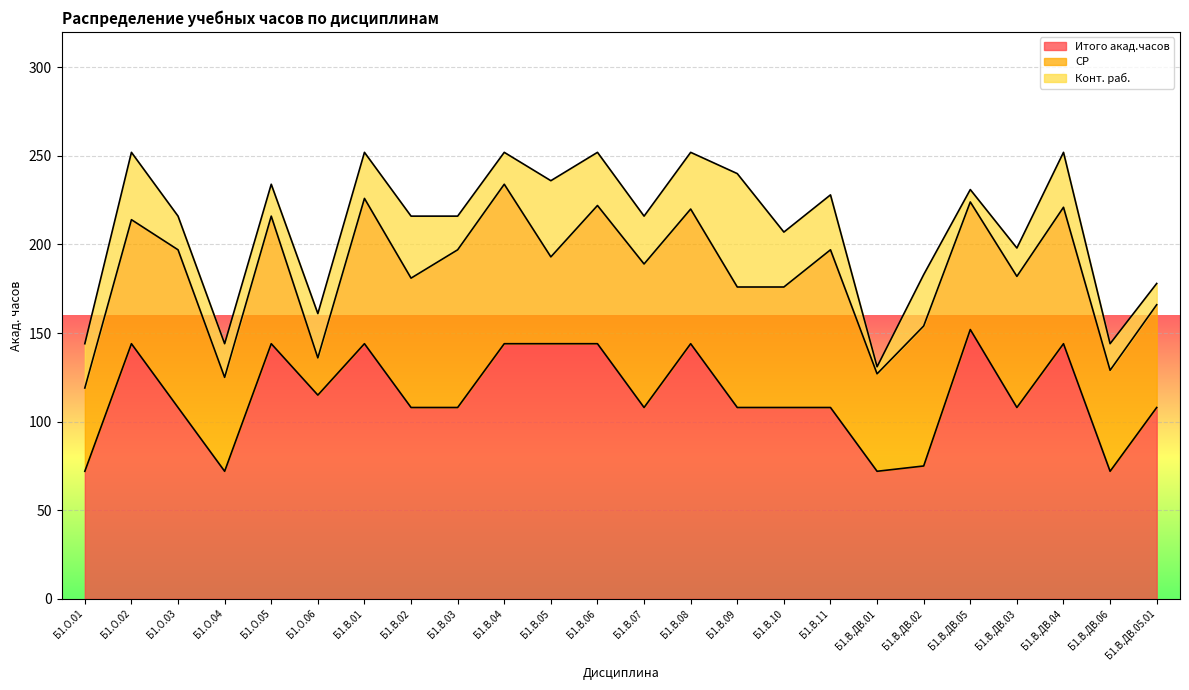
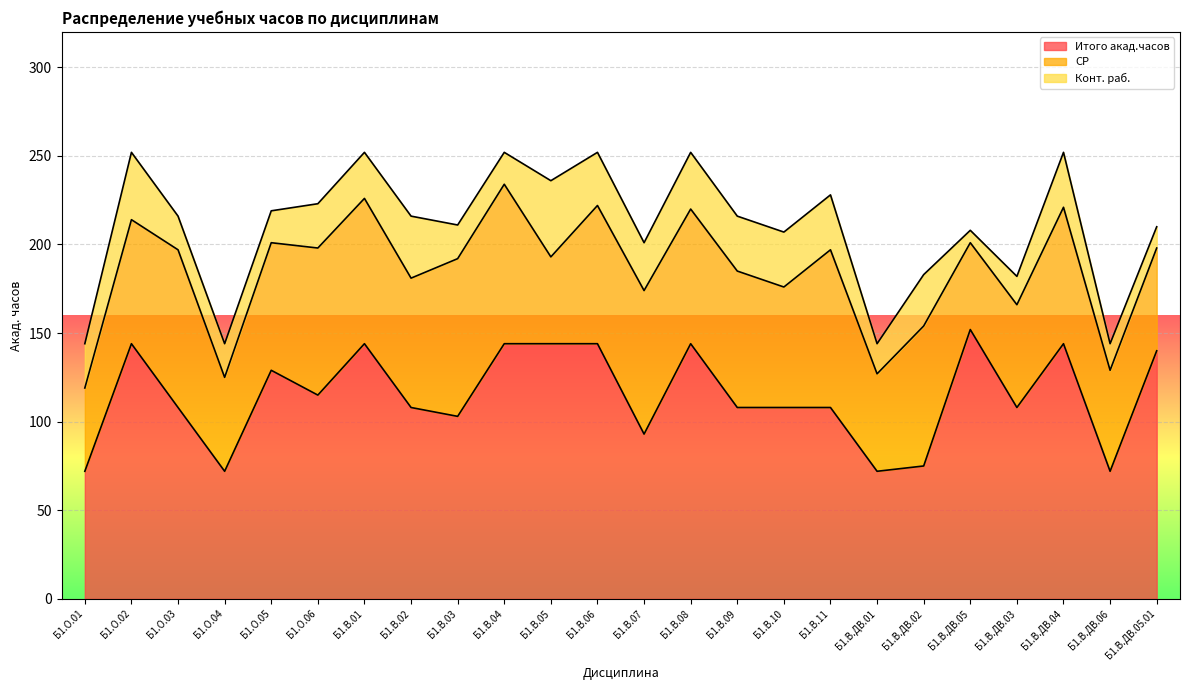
  {
    "Итого акад.часов": {
      "Б1.О.01": 72,
      "Б1.О.02": 144,
      "Б1.О.03": 108,
      "Б1.О.04": 72,
-     "Б1.О.05": 144,
+     "Б1.О.05": 129,
      "Б1.О.06": 115,
      "Б1.В.01": 144,
      "Б1.В.02": 108,
-     "Б1.В.03": 108,
+     "Б1.В.03": 103,
      "Б1.В.04": 144,
      "Б1.В.05": 144,
      "Б1.В.06": 144,
-     "Б1.В.07": 108,
+     "Б1.В.07": 93,
      "Б1.В.08": 144,
      "Б1.В.09": 108,
      "Б1.В.10": 108,
      "Б1.В.11": 108,
      "Б1.В.ДВ.01": 72,
      "Б1.В.ДВ.02": 75,
      "Б1.В.ДВ.05": 152,
      "Б1.В.ДВ.03": 108,
      "Б1.В.ДВ.04": 144,
      "Б1.В.ДВ.06": 72,
-     "Б1.В.ДВ.05.01": 108
+     "Б1.В.ДВ.05.01": 140
    },
    "СР": {
      "Б1.О.01": 47,
      "Б1.О.02": 70,
      "Б1.О.03": 89,
      "Б1.О.04": 53,
      "Б1.О.05": 72,
-     "Б1.О.06": 21,
+     "Б1.О.06": 83,
      "Б1.В.01": 82,
      "Б1.В.02": 73,
      "Б1.В.03": 89,
      "Б1.В.04": 90,
      "Б1.В.05": 49,
      "Б1.В.06": 78,
      "Б1.В.07": 81,
      "Б1.В.08": 76,
-     "Б1.В.09": 68,
+     "Б1.В.09": 77,
      "Б1.В.10": 68,
      "Б1.В.11": 89,
      "Б1.В.ДВ.01": 55,
      "Б1.В.ДВ.02": 79,
-     "Б1.В.ДВ.05": 72,
-     "Б1.В.ДВ.03": 74,
+     "Б1.В.ДВ.05": 49,
+     "Б1.В.ДВ.03": 58,
      "Б1.В.ДВ.04": 77,
      "Б1.В.ДВ.06": 57,
      "Б1.В.ДВ.05.01": 58
    },
    "Конт. раб.": {
      "Б1.О.01": 25,
      "Б1.О.02": 38,
      "Б1.О.03": 19,
      "Б1.О.04": 19,
      "Б1.О.05": 18,
      "Б1.О.06": 25,
      "Б1.В.01": 26,
      "Б1.В.02": 35,
      "Б1.В.03": 19,
      "Б1.В.04": 18,
      "Б1.В.05": 43,
      "Б1.В.06": 30,
      "Б1.В.07": 27,
      "Б1.В.08": 32,
-     "Б1.В.09": 64,
+     "Б1.В.09": 31,
      "Б1.В.10": 31,
      "Б1.В.11": 31,
-     "Б1.В.ДВ.01": 4,
+     "Б1.В.ДВ.01": 17,
      "Б1.В.ДВ.02": 29,
      "Б1.В.ДВ.05": 7,
      "Б1.В.ДВ.03": 16,
      "Б1.В.ДВ.04": 31,
      "Б1.В.ДВ.06": 15,
      "Б1.В.ДВ.05.01": 12
    }
  }
